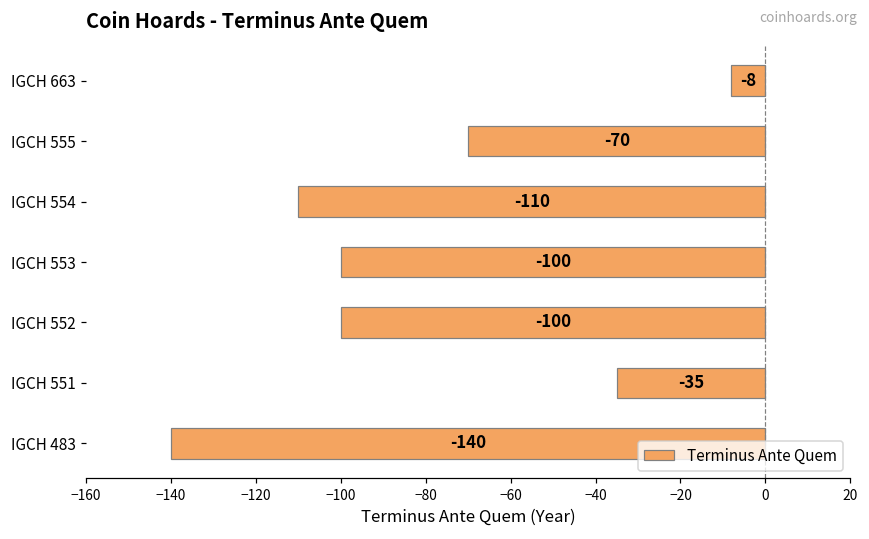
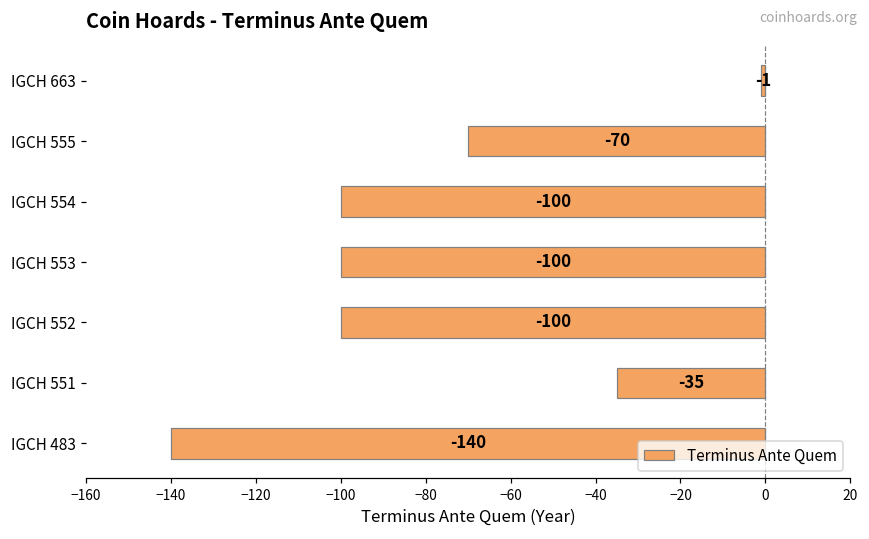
  {
-   "IGCH 663": -8,
+   "IGCH 663": -1,
    "IGCH 555": -70,
-   "IGCH 554": -110,
+   "IGCH 554": -100,
    "IGCH 553": -100,
    "IGCH 552": -100,
    "IGCH 551": -35,
    "IGCH 483": -140
  }
